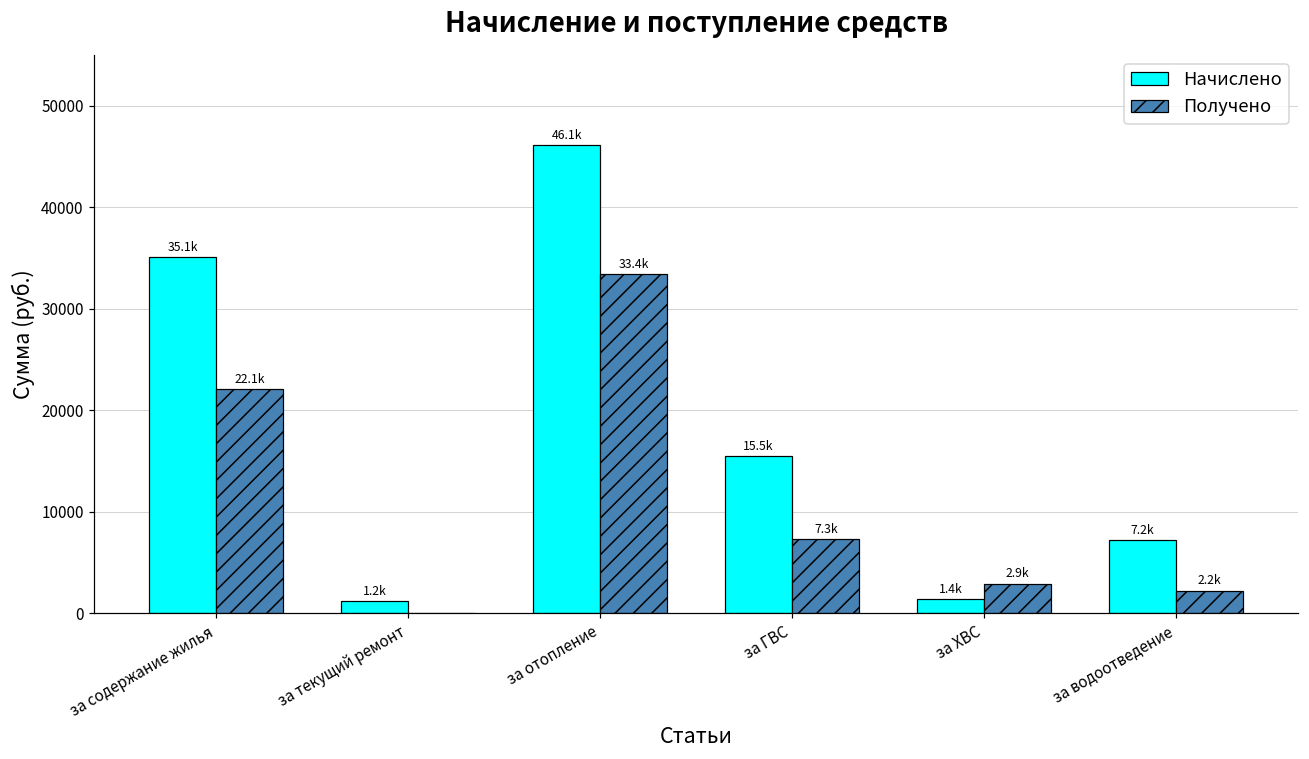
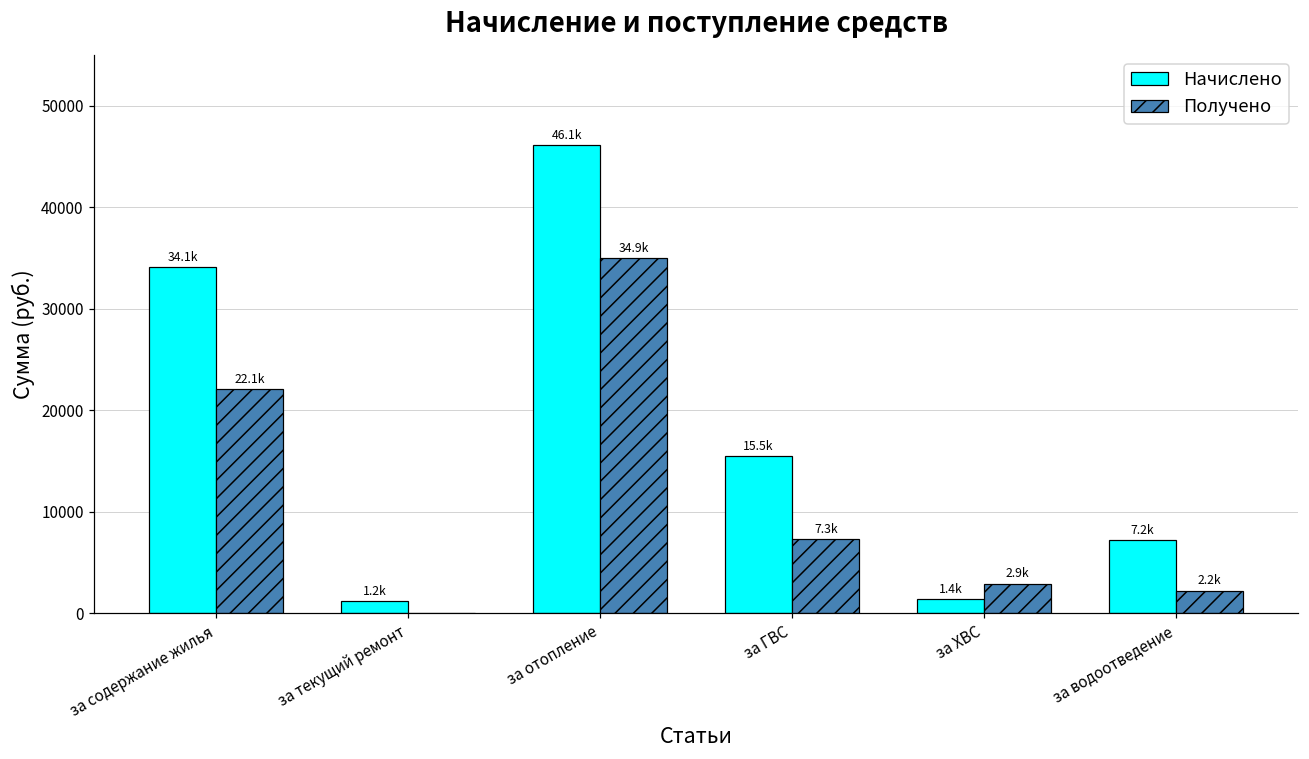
  {
    "Начислено": {
-     "за содержание жилья": "35.1k",
+     "за содержание жилья": "34.1k",
      "за текущий ремонт": "1.2k",
      "за отопление": "46.1k",
      "за ГВС": "15.5k",
      "за ХВС": "1.4k",
      "за водоотведение": "7.2k"
    },
    "Получено": {
      "за содержание жилья": "22.1k",
-     "за отопление": "33.4k",
+     "за отопление": "34.9k",
      "за ГВС": "7.3k",
      "за ХВС": "2.9k",
      "за водоотведение": "2.2k"
    }
  }
